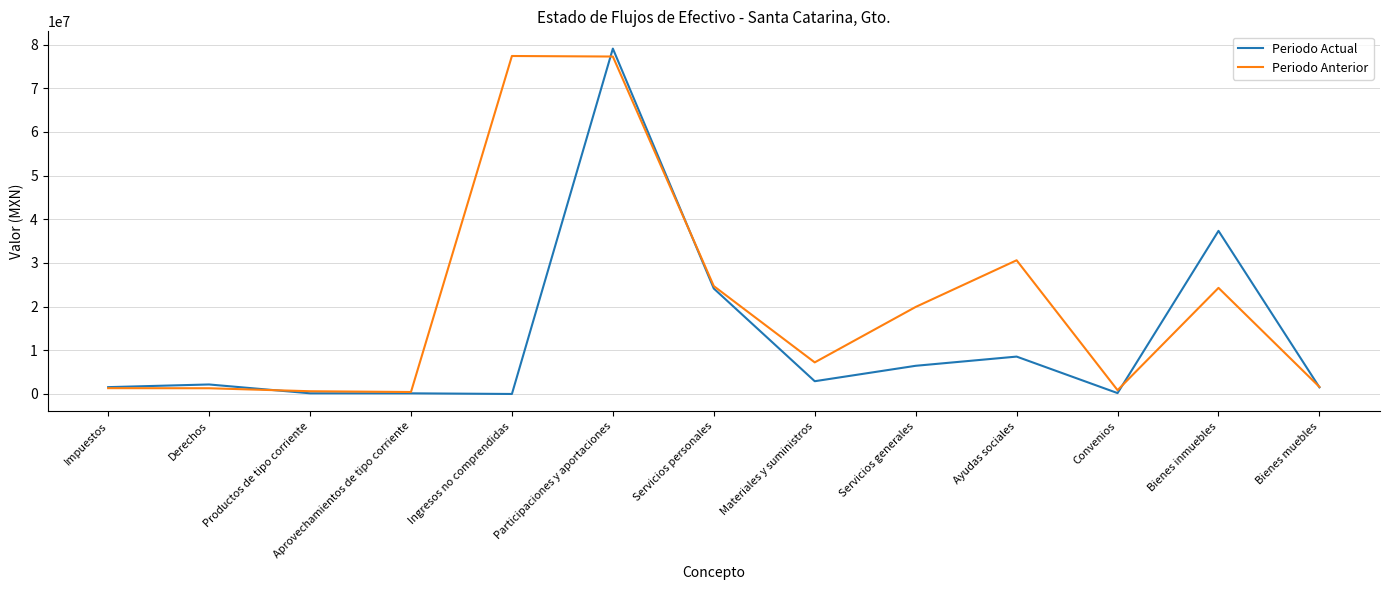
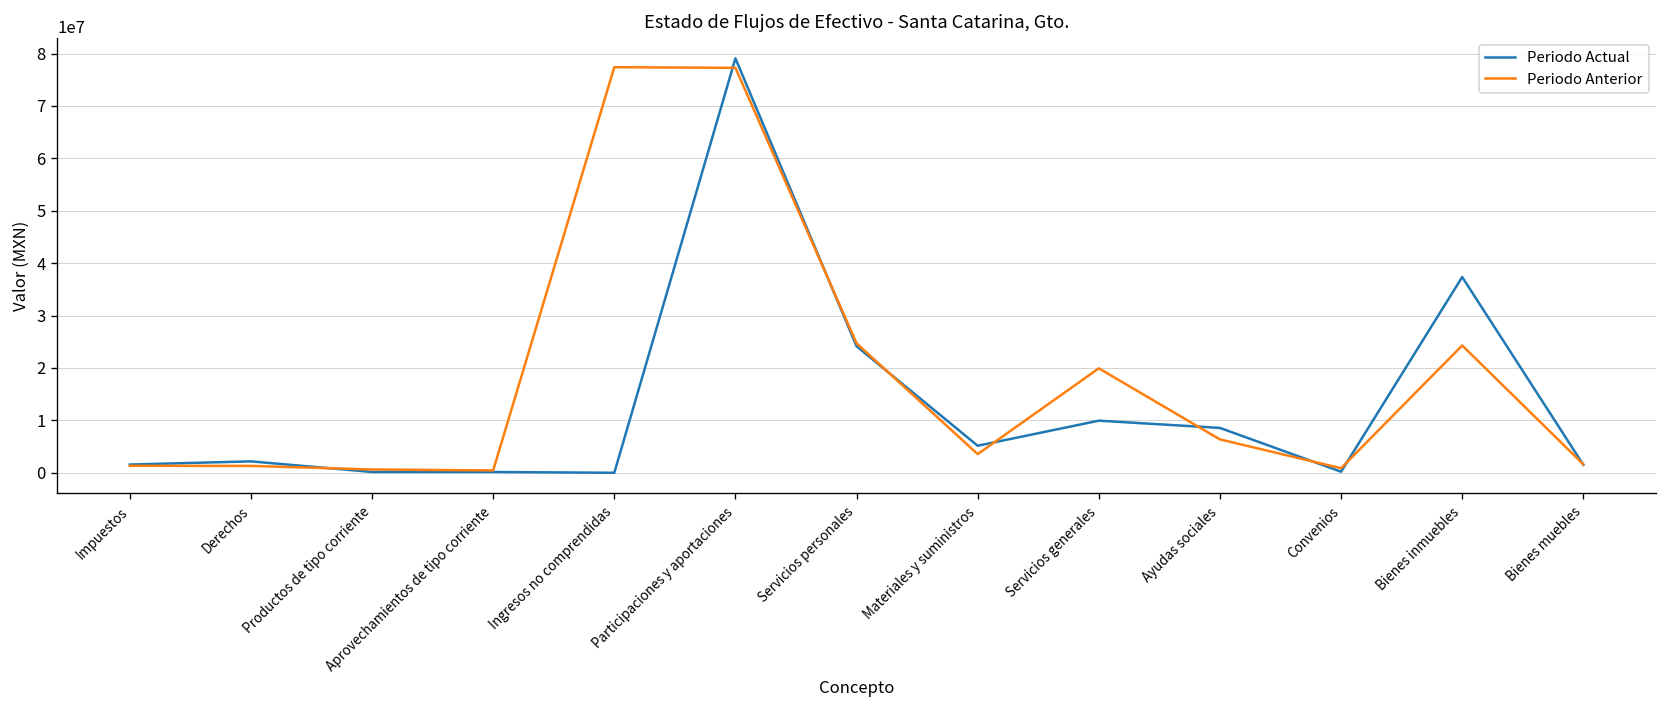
  {
    "Periodo Actual": {
      "Derechos": 2000000,
      "Ingresos no comprendidas": 0,
      "Participaciones y aportaciones": 79000000,
-     "Materiales y suministros": 3000000,
-     "Servicios generales": 6000000,
+     "Materiales y suministros": 5000000,
+     "Servicios generales": 10000000,
      "Ayudas sociales": 9000000,
      "Convenios": 0,
      "Bienes inmuebles": 37000000
    },
    "Periodo Anterior": {
      "Derechos": 1000000,
      "Ingresos no comprendidas": 77000000,
      "Participaciones y aportaciones": 77000000,
-     "Materiales y suministros": 7000000,
+     "Materiales y suministros": 4000000,
      "Servicios generales": 20000000,
-     "Ayudas sociales": 31000000,
+     "Ayudas sociales": 6000000,
      "Convenios": 1000000,
      "Bienes inmuebles": 24000000
    }
  }
